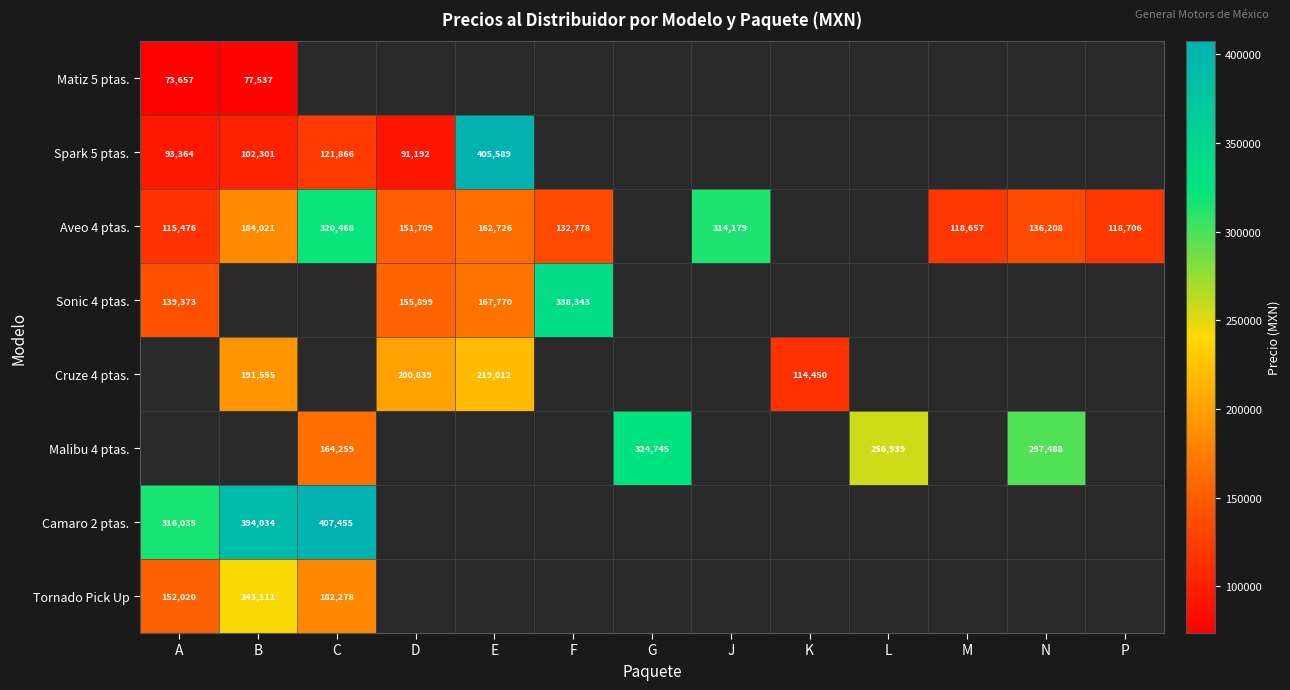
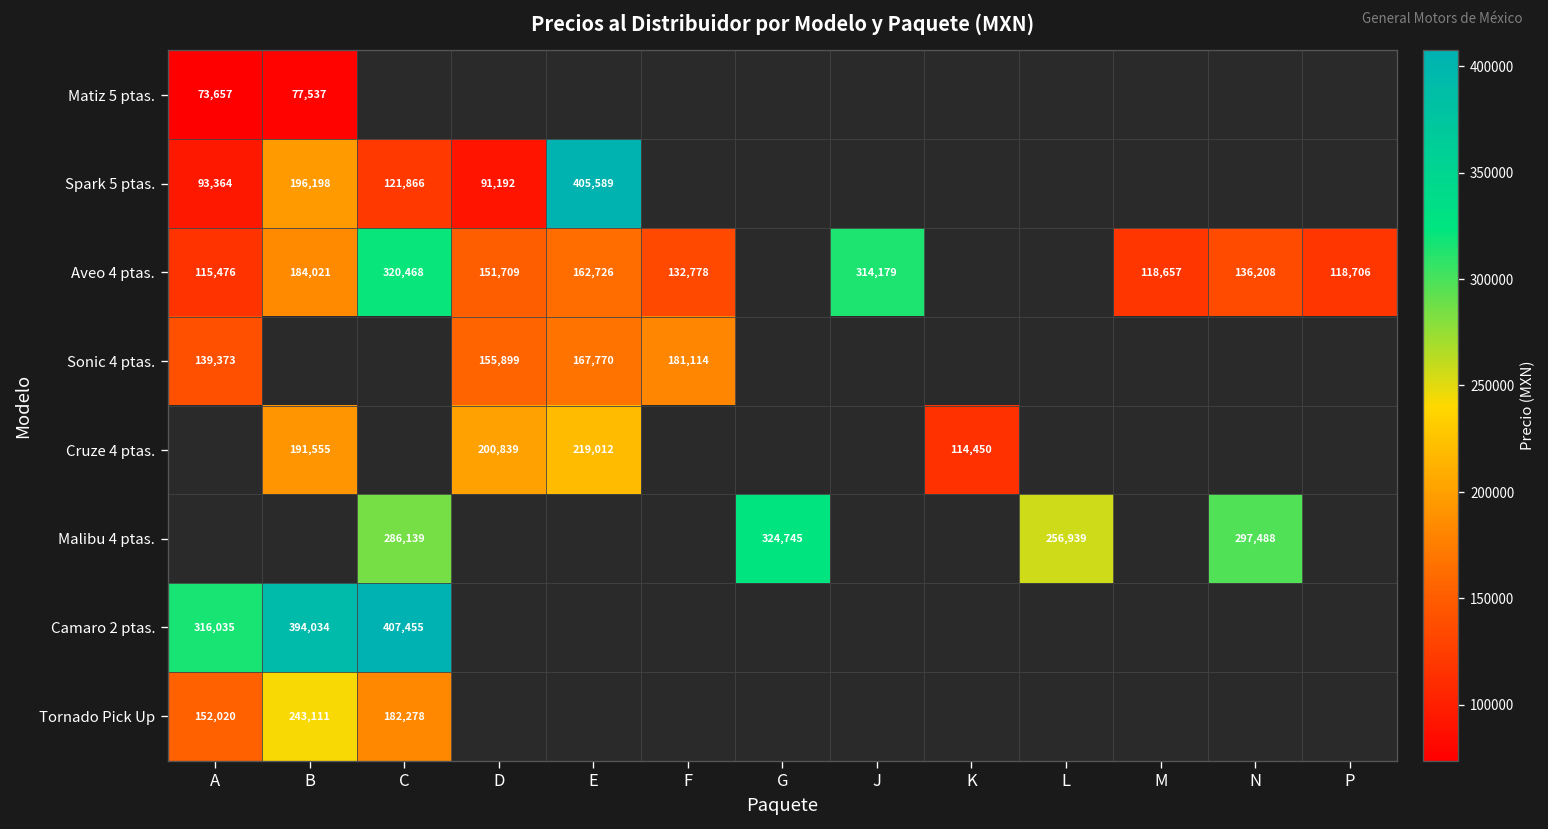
  {
    "Matiz 5 ptas.": {
      "A": "73,657",
      "B": "77,537"
    },
    "Spark 5 ptas.": {
      "A": "93,364",
-     "B": "102,301",
+     "B": "196,198",
      "C": "121,866",
      "D": "91,192",
      "E": "405,589"
    },
    "Aveo 4 ptas.": {
      "A": "115,476",
      "B": "184,021",
      "C": "320,468",
      "D": "151,709",
      "E": "162,726",
      "F": "132,778",
      "J": "314,179",
      "M": "118,657",
      "N": "136,208",
      "P": "118,706"
    },
    "Sonic 4 ptas.": {
      "A": "139,373",
      "D": "155,899",
      "E": "167,770",
-     "F": "338,343"
+     "F": "181,114"
    },
    "Cruze 4 ptas.": {
      "B": "191,555",
      "D": "200,839",
      "E": "219,012",
      "K": "114,450"
    },
    "Malibu 4 ptas.": {
-     "C": "164,259",
+     "C": "286,139",
      "G": "324,745",
      "L": "256,939",
      "N": "297,488"
    },
    "Camaro 2 ptas.": {
      "A": "316,035",
      "B": "394,034",
      "C": "407,455"
    },
    "Tornado Pick Up": {
      "A": "152,020",
      "B": "243,111",
      "C": "182,278"
    }
  }
